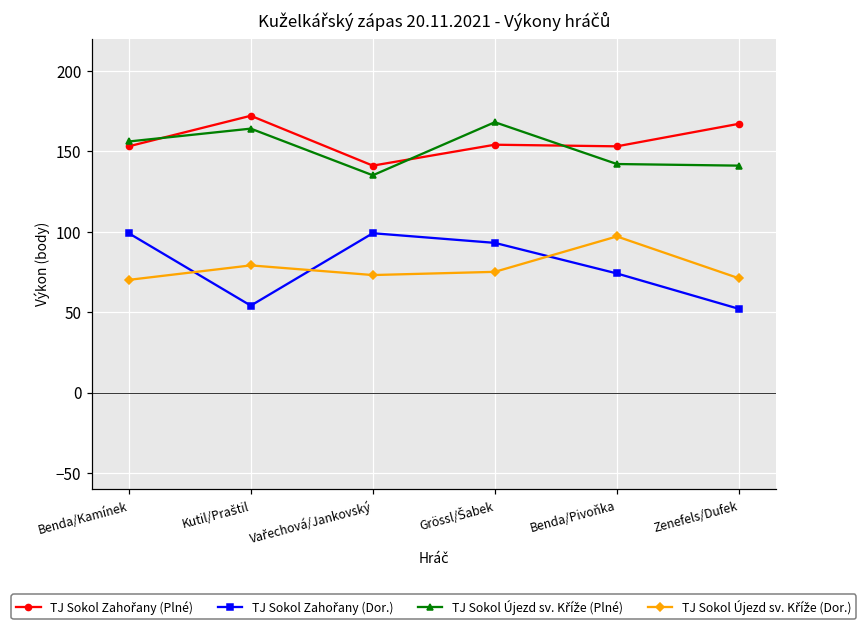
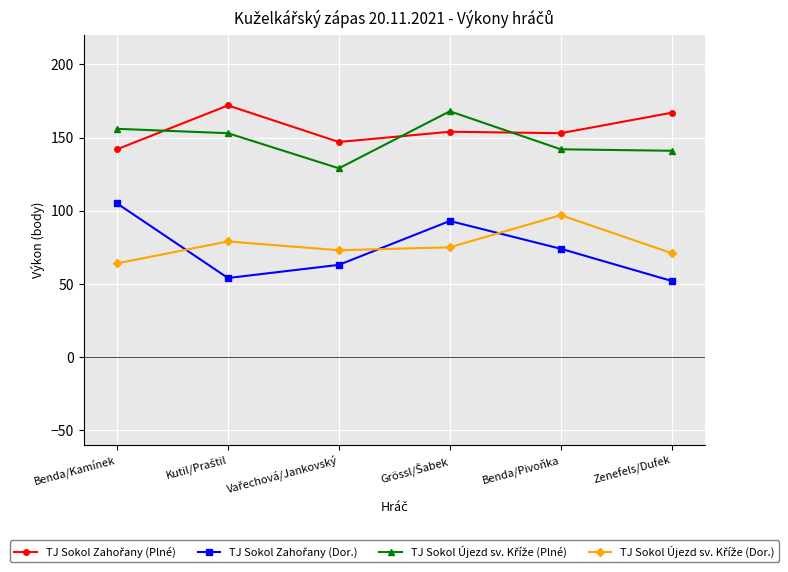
  {
    "TJ Sokol Zahořany (Plné)": {
-     "Benda/Kamínek": 153,
+     "Benda/Kamínek": 142,
      "Kutil/Praštil": 172,
-     "Vařechová/Jankovský": 141,
+     "Vařechová/Jankovský": 147,
      "Grössl/Šabek": 154,
      "Benda/Pivoňka": 153,
      "Zenefels/Dufek": 167
    },
    "TJ Sokol Zahořany (Dor.)": {
-     "Benda/Kamínek": 99,
+     "Benda/Kamínek": 105,
      "Kutil/Praštil": 54,
-     "Vařechová/Jankovský": 99,
+     "Vařechová/Jankovský": 63,
      "Grössl/Šabek": 93,
      "Benda/Pivoňka": 74,
      "Zenefels/Dufek": 52
    },
    "TJ Sokol Újezd sv. Kříže (Plné)": {
      "Benda/Kamínek": 156,
-     "Kutil/Praštil": 164,
-     "Vařechová/Jankovský": 135,
+     "Kutil/Praštil": 153,
+     "Vařechová/Jankovský": 129,
      "Grössl/Šabek": 168,
      "Benda/Pivoňka": 142,
      "Zenefels/Dufek": 141
    },
    "TJ Sokol Újezd sv. Kříže (Dor.)": {
-     "Benda/Kamínek": 70,
+     "Benda/Kamínek": 64,
      "Kutil/Praštil": 79,
      "Vařechová/Jankovský": 73,
      "Grössl/Šabek": 75,
      "Benda/Pivoňka": 97,
      "Zenefels/Dufek": 71
    }
  }
